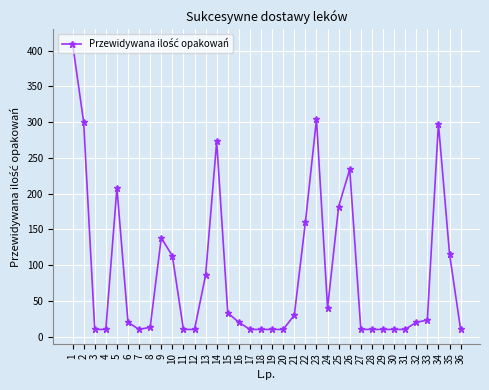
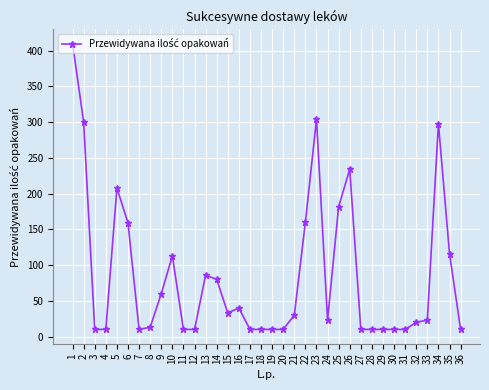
  {
    "2": 300,
    "3": 10,
    "4": 10,
    "5": 210,
-   "6": 20,
+   "6": 160,
    "7": 10,
    "8": 10,
-   "9": 140,
+   "9": 60,
    "10": 110,
    "11": 10,
    "12": 10,
    "13": 90,
-   "14": 270,
+   "14": 80,
    "15": 30,
-   "16": 20,
+   "16": 40,
    "17": 10,
    "18": 10,
    "19": 10,
    "20": 10,
    "21": 30,
    "22": 160,
    "23": 300,
-   "24": 40,
+   "24": 20,
    "25": 180,
    "26": 230,
    "27": 10,
    "28": 10,
    "29": 10,
    "30": 10,
    "31": 10,
    "32": 20,
    "33": 20,
    "34": 300,
    "35": 120,
    "36": 10
  }
